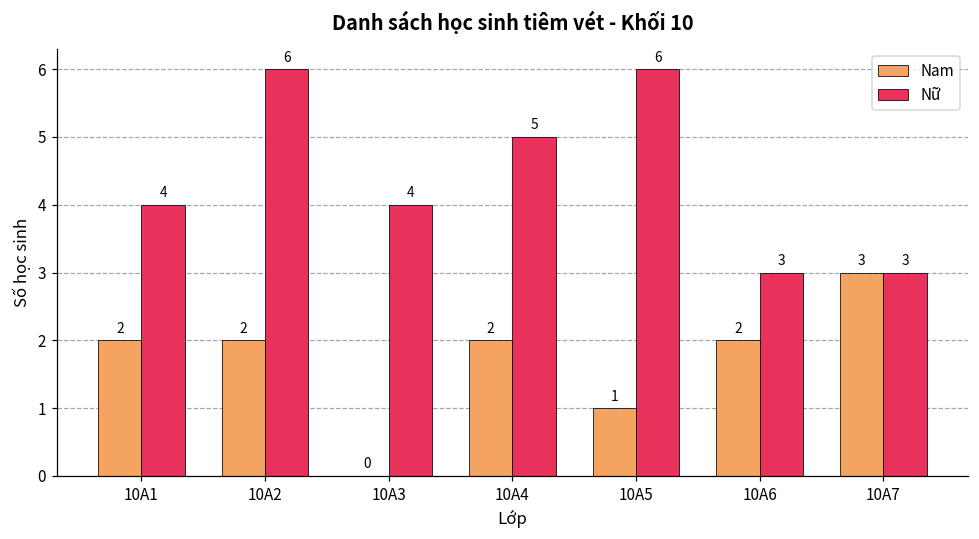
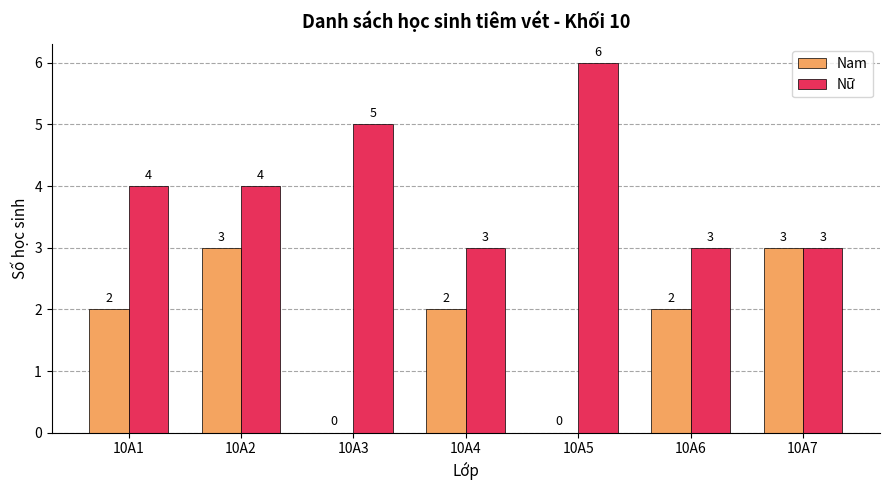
  {
    "Nam": {
      "10A1": 2,
-     "10A2": 2,
+     "10A2": 3,
      "10A3": 0,
      "10A4": 2,
-     "10A5": 1,
+     "10A5": 0,
      "10A6": 2,
      "10A7": 3
    },
    "Nữ": {
      "10A1": 4,
-     "10A2": 6,
-     "10A3": 4,
-     "10A4": 5,
+     "10A2": 4,
+     "10A3": 5,
+     "10A4": 3,
      "10A5": 6,
      "10A6": 3,
      "10A7": 3
    }
  }
